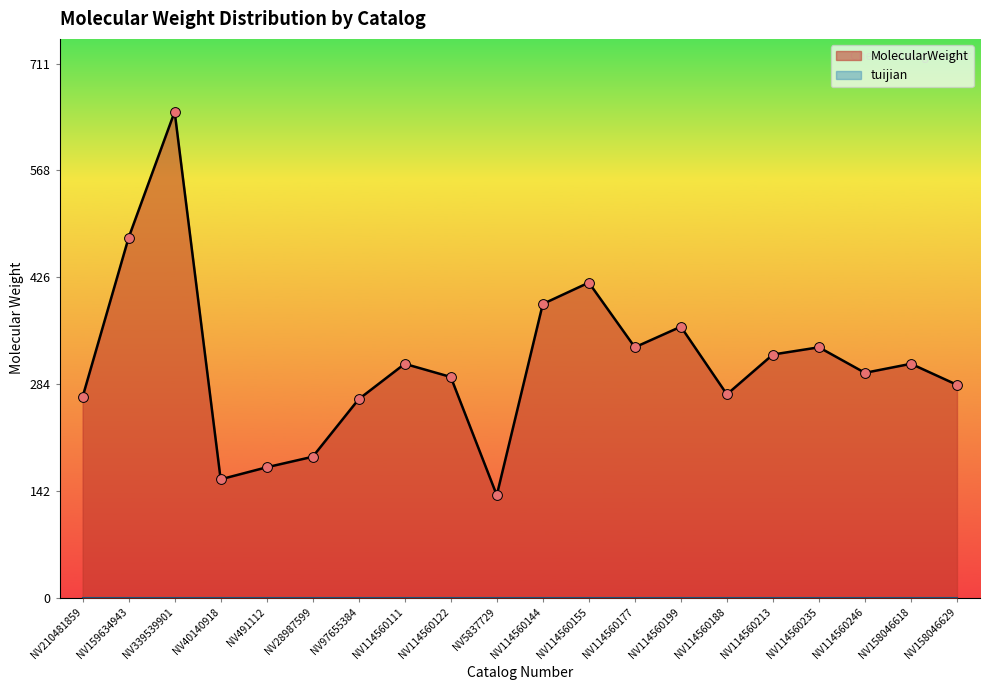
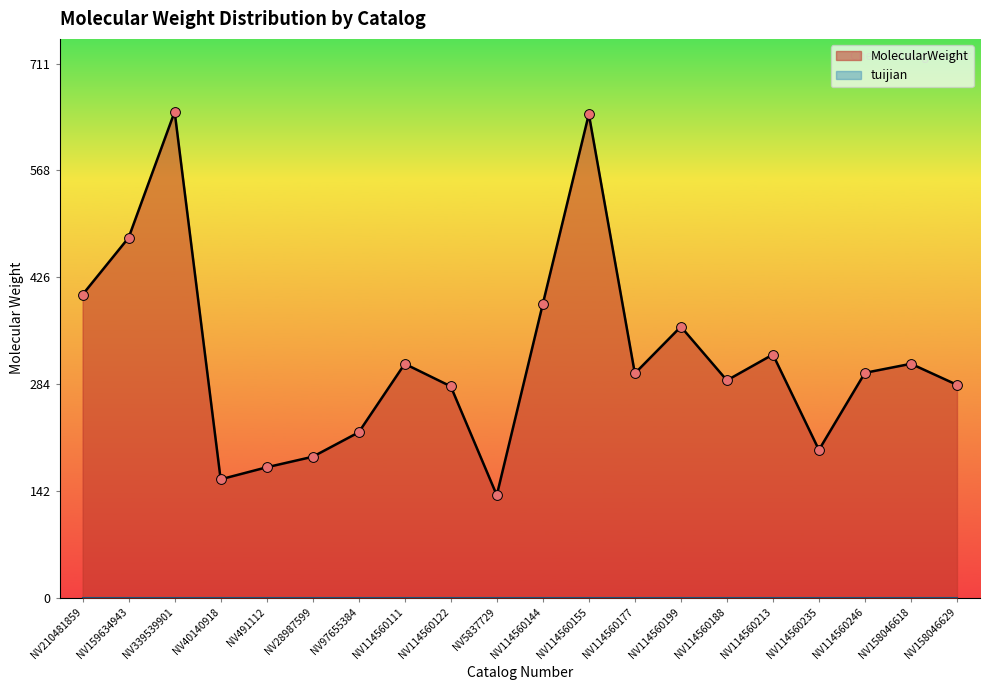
  {
    "MolecularWeight": {
-     "NV210481859": 270,
+     "NV210481859": 400,
      "NV159634943": 480,
      "NV339539901": 650,
      "NV40140918": 160,
      "NV491112": 170,
      "NV28987599": 190,
-     "NV97655384": 260,
+     "NV97655384": 220,
      "NV114560111": 310,
-     "NV114560122": 290,
+     "NV114560122": 280,
      "NV5837729": 140,
      "NV114560144": 390,
-     "NV114560155": 420,
-     "NV114560177": 330,
+     "NV114560155": 640,
+     "NV114560177": 300,
      "NV114560199": 360,
-     "NV114560188": 270,
+     "NV114560188": 290,
      "NV114560213": 320,
-     "NV114560235": 330,
+     "NV114560235": 200,
      "NV114560246": 300,
      "NV158046618": 310,
      "NV158046629": 280
    },
    "tuijian": {
      "NV210481859": 0,
      "NV159634943": 0,
      "NV339539901": 0,
      "NV40140918": 0,
      "NV491112": 0,
      "NV28987599": 0,
      "NV97655384": 0,
      "NV114560111": 0,
      "NV114560122": 0,
      "NV5837729": 0,
      "NV114560144": 0,
      "NV114560155": 0,
      "NV114560177": 0,
      "NV114560199": 0,
      "NV114560188": 0,
      "NV114560213": 0,
      "NV114560235": 0,
      "NV114560246": 0,
      "NV158046618": 0,
      "NV158046629": 0
    }
  }
